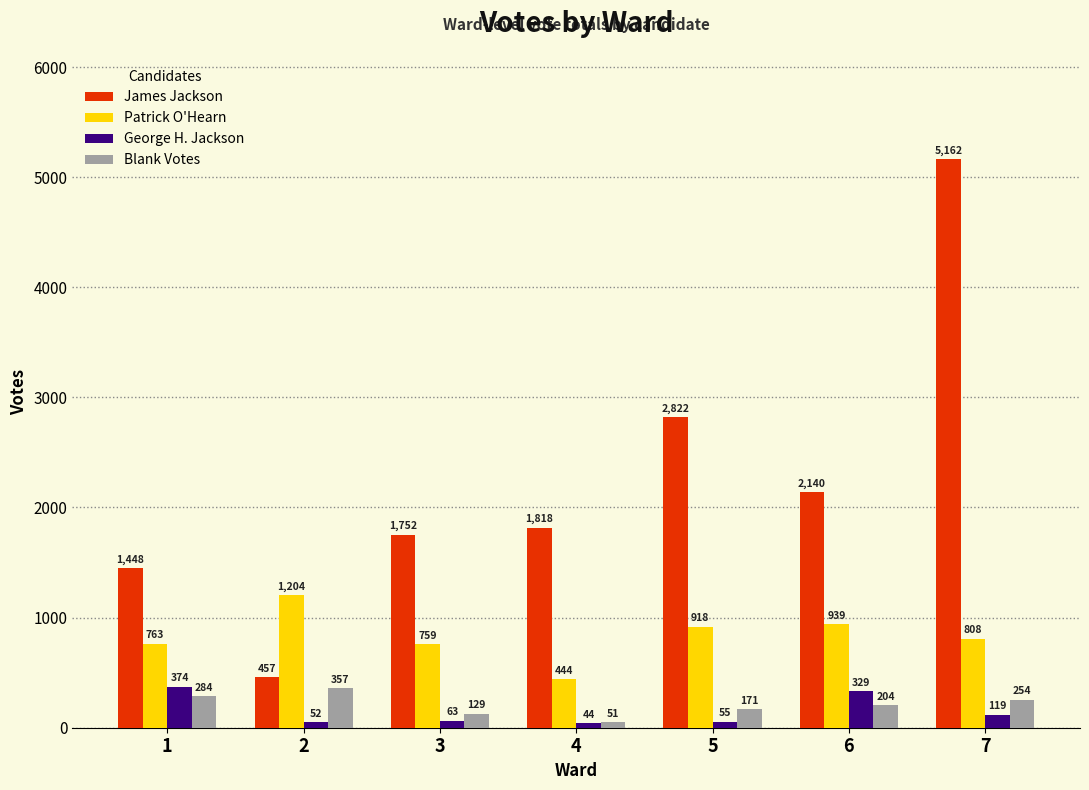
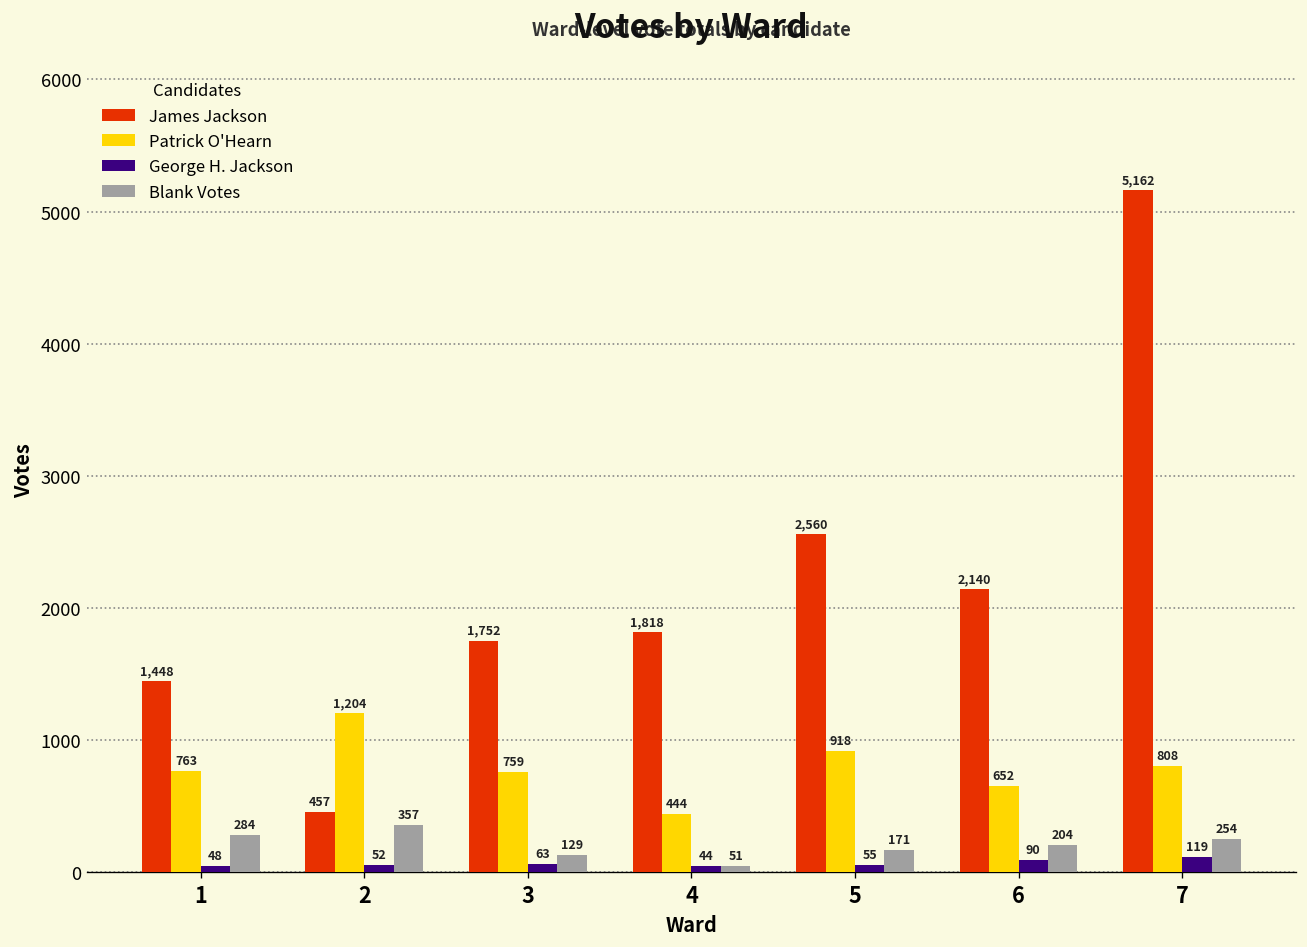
  {
    "James Jackson": {
      "1": "1,448",
      "2": "457",
      "3": "1,752",
      "4": "1,818",
-     "5": "2,822",
+     "5": "2,560",
      "6": "2,140",
      "7": "5,162"
    },
    "Patrick O'Hearn": {
      "1": "763",
      "2": "1,204",
      "3": "759",
      "4": "444",
      "5": "918",
-     "6": "939",
+     "6": "652",
      "7": "808"
    },
    "George H. Jackson": {
-     "1": "374",
+     "1": "48",
      "2": "52",
      "3": "63",
      "4": "44",
      "5": "55",
-     "6": "329",
+     "6": "90",
      "7": "119"
    },
    "Blank Votes": {
      "1": "284",
      "2": "357",
      "3": "129",
      "4": "51",
      "5": "171",
      "6": "204",
      "7": "254"
    }
  }
